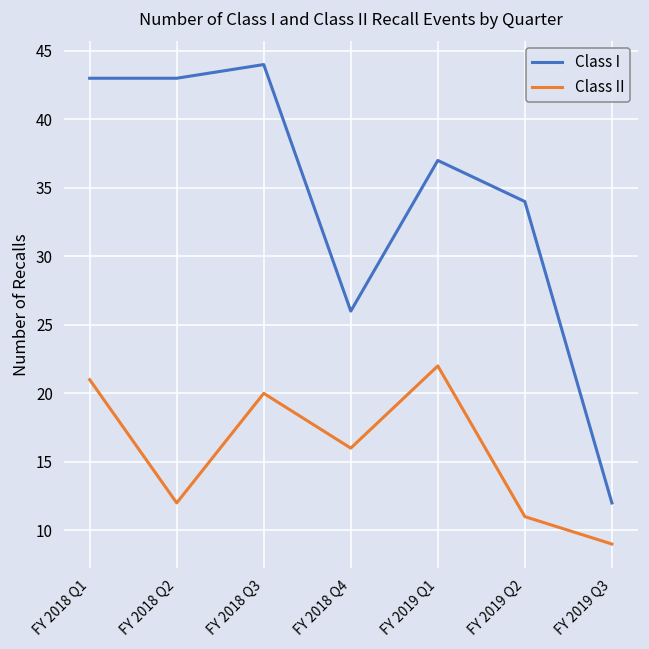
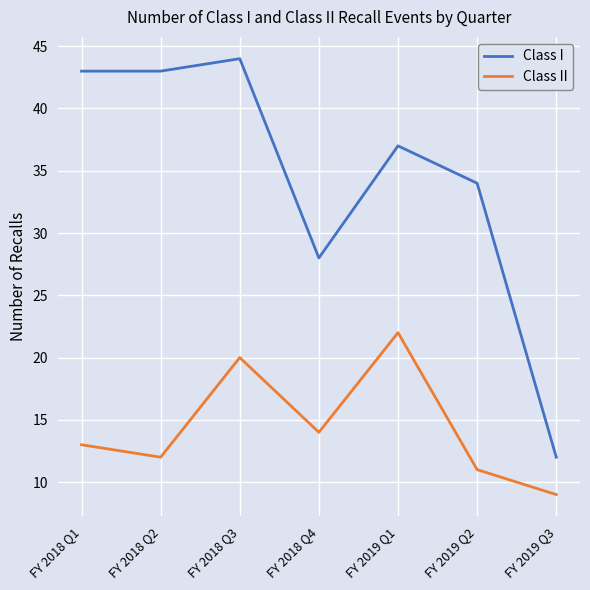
  {
    "Class I": {
      "FY 2018 Q1": 43,
      "FY 2018 Q2": 43,
      "FY 2018 Q3": 44,
-     "FY 2018 Q4": 26,
+     "FY 2018 Q4": 28,
      "FY 2019 Q1": 37,
      "FY 2019 Q2": 34,
      "FY 2019 Q3": 12
    },
    "Class II": {
-     "FY 2018 Q1": 21,
+     "FY 2018 Q1": 13,
      "FY 2018 Q2": 12,
      "FY 2018 Q3": 20,
-     "FY 2018 Q4": 16,
+     "FY 2018 Q4": 14,
      "FY 2019 Q1": 22,
      "FY 2019 Q2": 11,
      "FY 2019 Q3": 9
    }
  }
